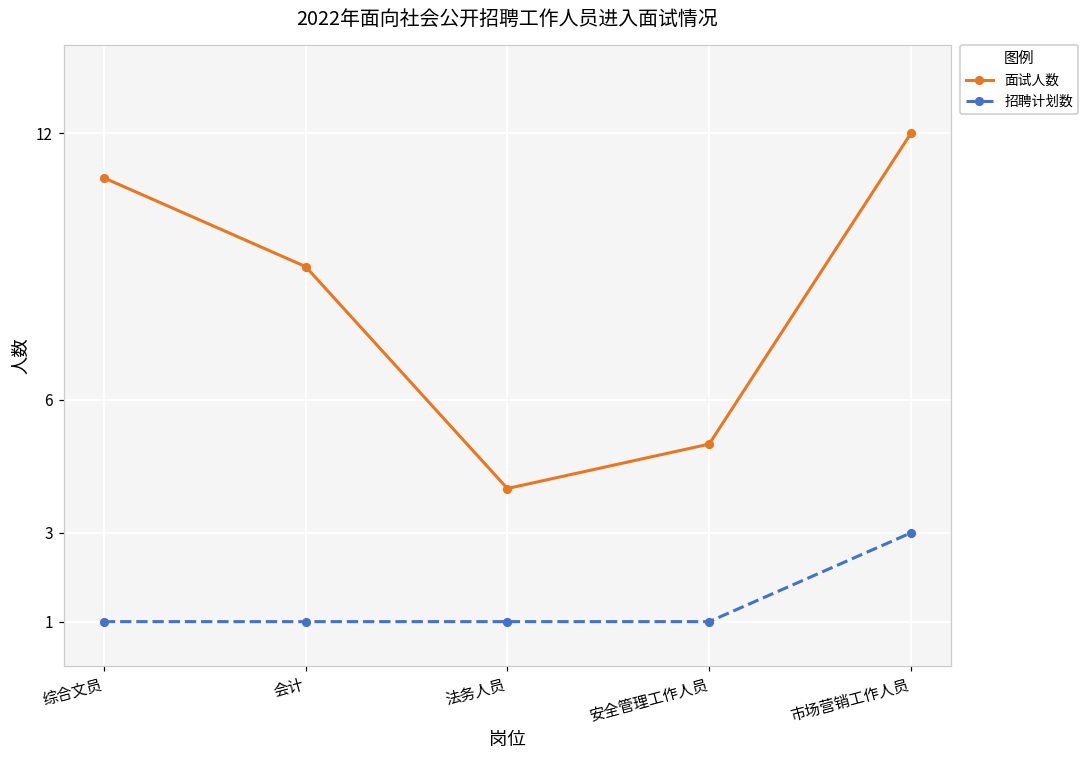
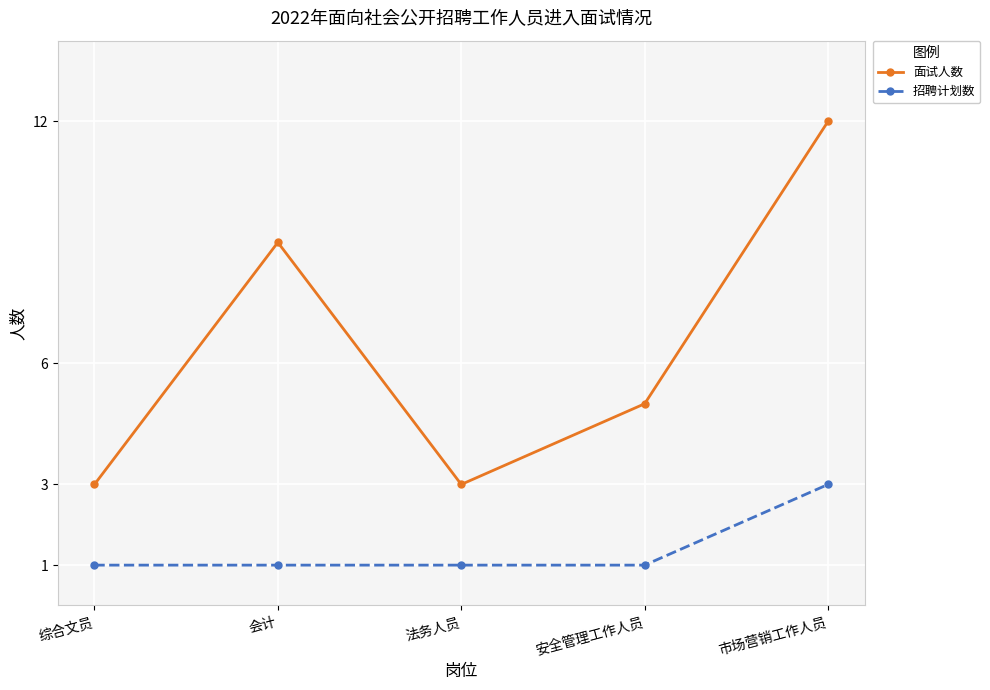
  {
    "面试人数": {
-     "综合文员": 11,
+     "综合文员": 3,
      "会计": 9,
-     "法务人员": 4,
+     "法务人员": 3,
      "安全管理工作人员": 5,
      "市场营销工作人员": 12
    },
    "招聘计划数": {
      "综合文员": 1,
      "会计": 1,
      "法务人员": 1,
      "安全管理工作人员": 1,
      "市场营销工作人员": 3
    }
  }
